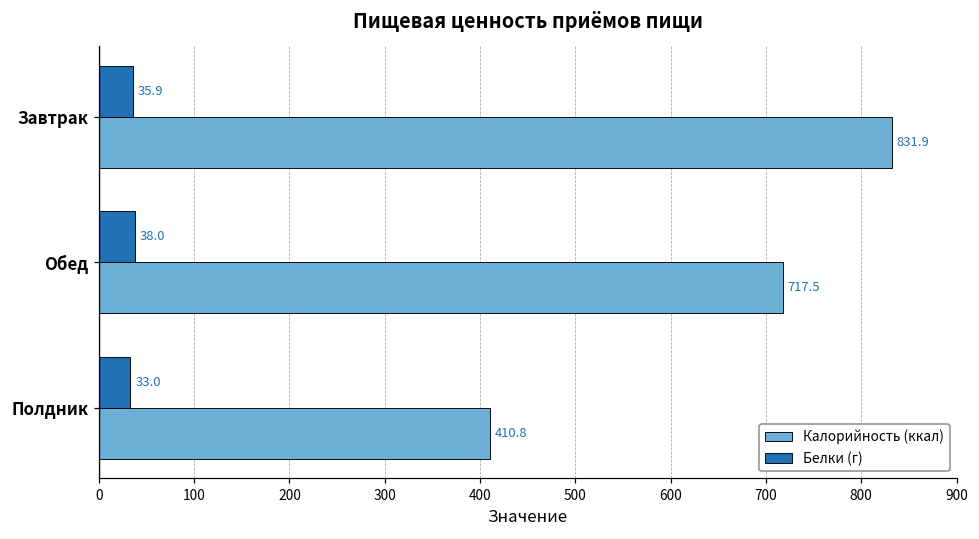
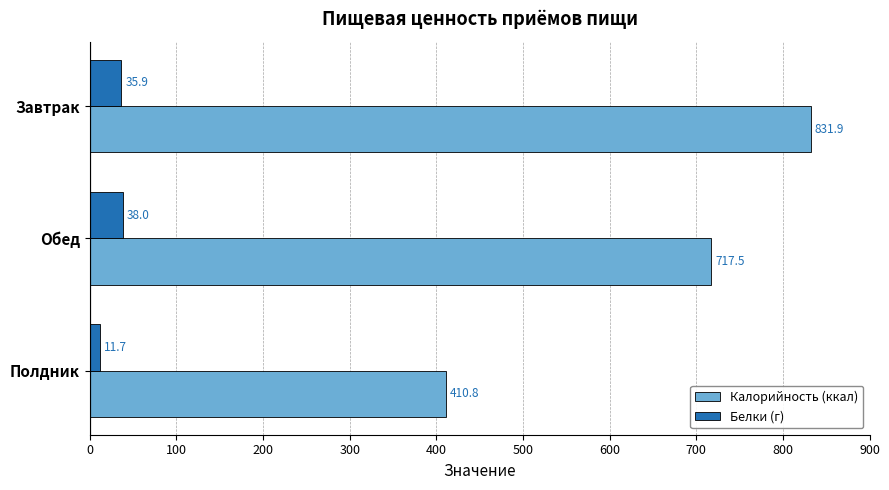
  {
    "Калорийность (ккал)": {
      "Завтрак": 831.9,
      "Обед": 717.5,
      "Полдник": 410.8
    },
    "Белки (г)": {
      "Завтрак": 35.9,
      "Обед": 38.0,
-     "Полдник": 33.0
+     "Полдник": 11.7
    }
  }
